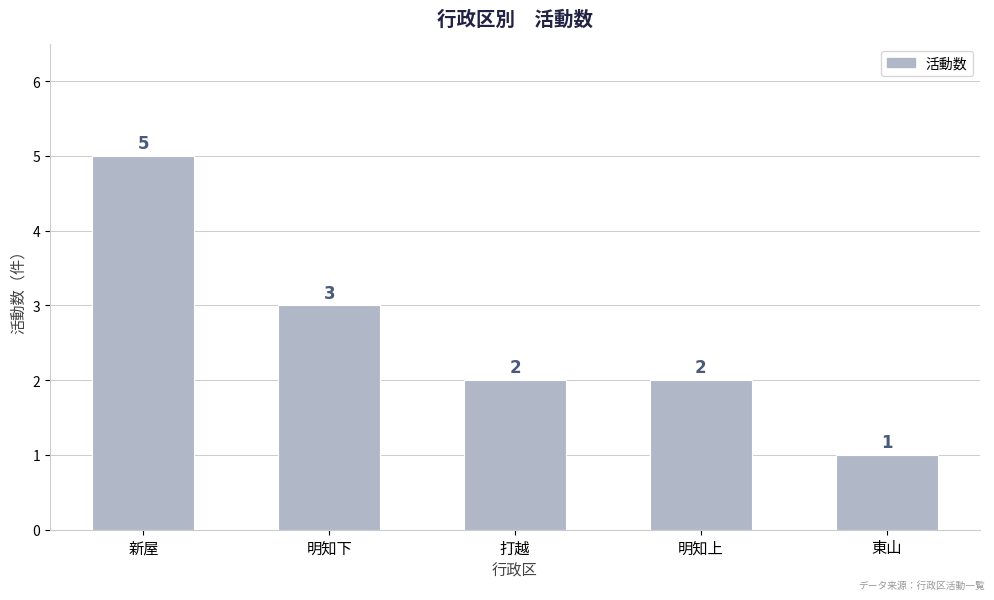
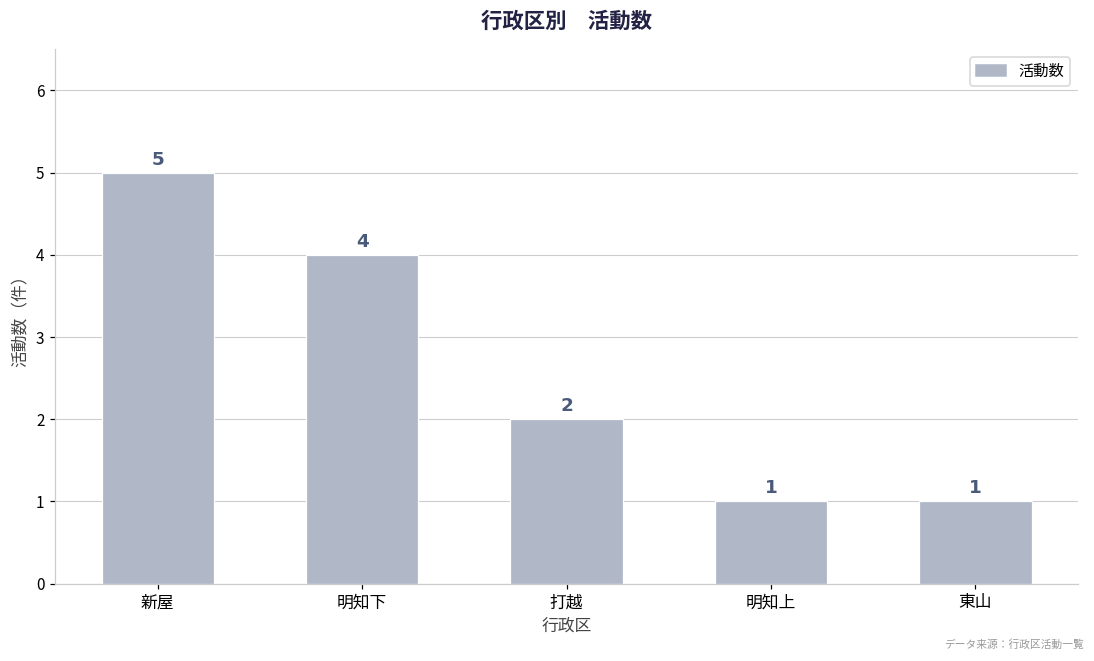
  {
    "新屋": 5,
-   "明知下": 3,
+   "明知下": 4,
    "打越": 2,
-   "明知上": 2,
+   "明知上": 1,
    "東山": 1
  }
